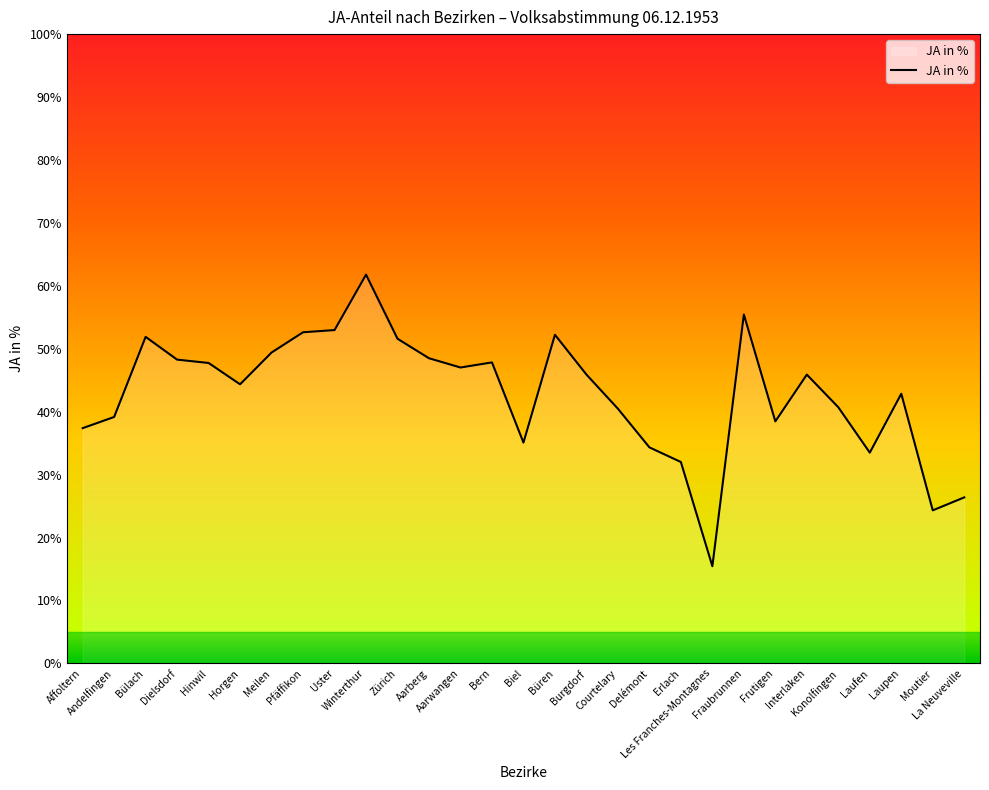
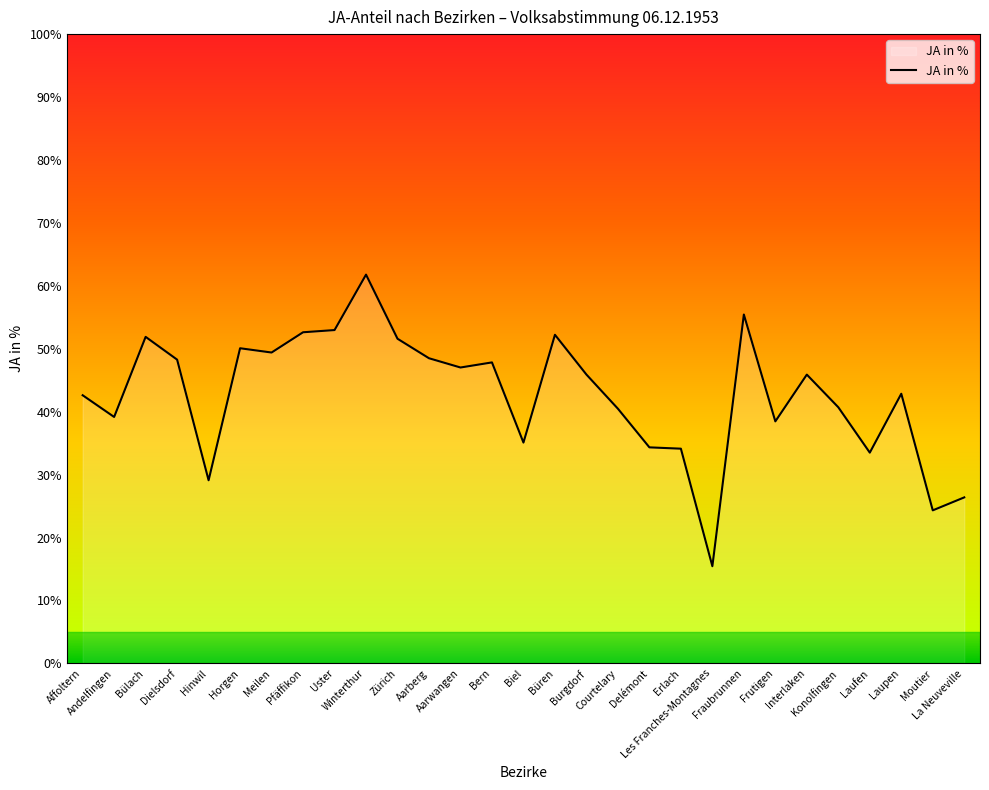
  {
-   "Affoltern": "37%",
+   "Affoltern": "43%",
    "Andelfingen": "39%",
    "Bülach": "52%",
    "Dielsdorf": "48%",
-   "Hinwil": "48%",
-   "Horgen": "44%",
+   "Hinwil": "29%",
+   "Horgen": "50%",
    "Meilen": "49%",
    "Pfäffikon": "53%",
    "Uster": "53%",
    "Winterthur": "62%",
    "Zürich": "52%",
    "Aarberg": "48%",
    "Aarwangen": "47%",
    "Bern": "48%",
    "Biel": "35%",
    "Büren": "52%",
    "Burgdorf": "46%",
    "Courtelary": "40%",
    "Delémont": "34%",
-   "Erlach": "32%",
+   "Erlach": "34%",
    "Les Franches-Montagnes": "15%",
    "Fraubrunnen": "55%",
    "Frutigen": "38%",
    "Interlaken": "46%",
    "Konolfingen": "41%",
    "Laufen": "33%",
    "Laupen": "43%",
    "Moutier": "24%",
    "La Neuveville": "26%"
  }
